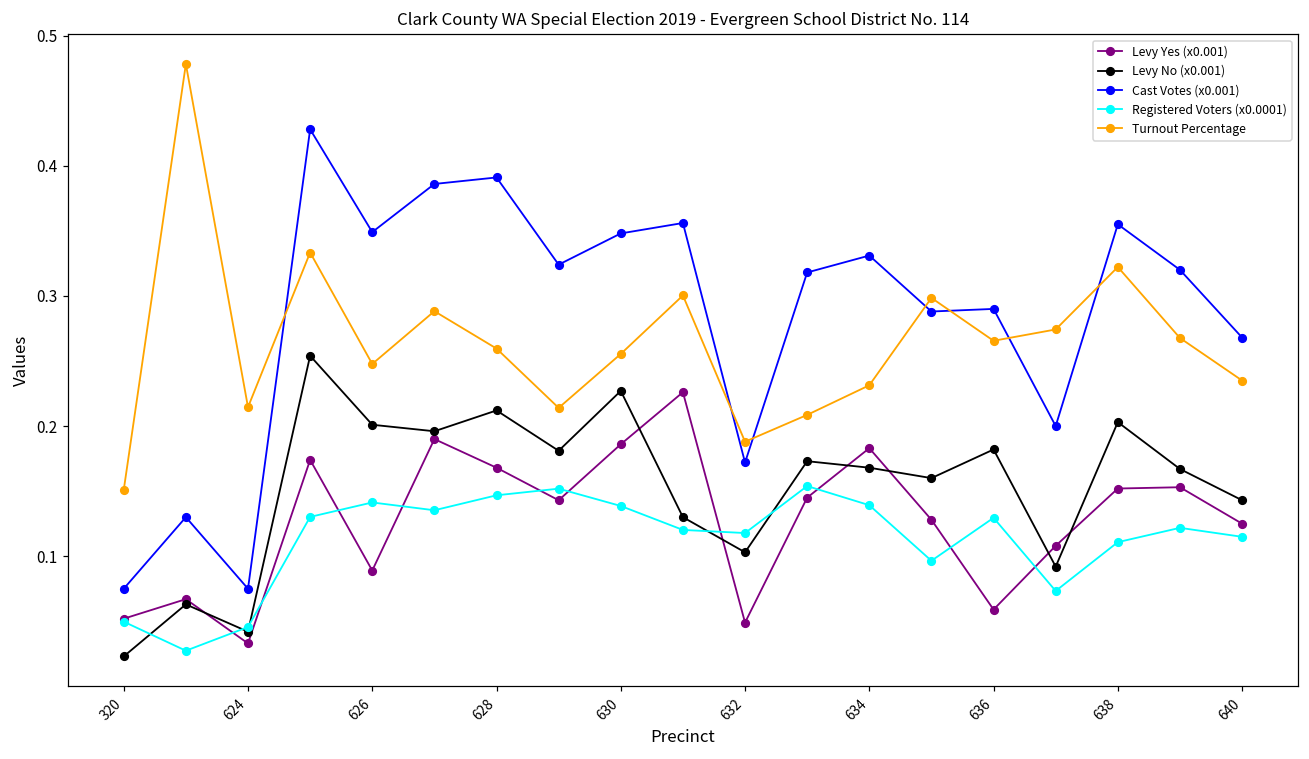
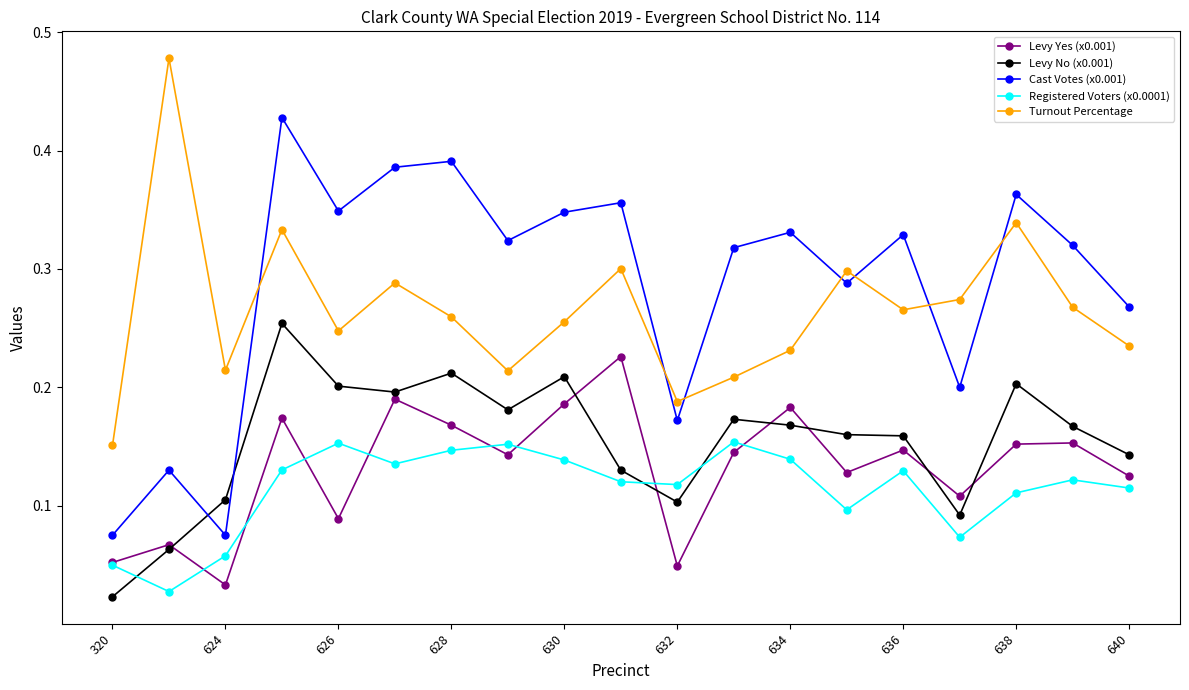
  {
    "Levy Yes (x0.001)": {
      "320": 0.052,
      "624": 0.033,
      "626": 0.089,
      "628": 0.168,
      "630": 0.186,
      "632": 0.049,
      "634": 0.183,
-     "636": 0.059,
+     "636": 0.147,
      "638": 0.152,
      "640": 0.125
    },
    "Levy No (x0.001)": {
      "320": 0.023,
-     "624": 0.042,
+     "624": 0.105,
      "626": 0.201,
      "628": 0.212,
-     "630": 0.227,
+     "630": 0.209,
      "632": 0.103,
      "634": 0.168,
-     "636": 0.182,
+     "636": 0.159,
      "638": 0.203,
      "640": 0.143
    },
    "Cast Votes (x0.001)": {
      "320": 0.075,
      "624": 0.075,
      "626": 0.349,
      "628": 0.391,
      "630": 0.348,
      "632": 0.172,
      "634": 0.331,
-     "636": 0.290,
-     "638": 0.355,
+     "636": 0.329,
+     "638": 0.363,
      "640": 0.268
    },
    "Registered Voters (x0.0001)": {
      "320": 0.050,
-     "624": 0.046,
-     "626": 0.141,
+     "624": 0.058,
+     "626": 0.153,
      "628": 0.147,
      "630": 0.139,
      "632": 0.118,
      "634": 0.139,
      "636": 0.130,
      "638": 0.111,
      "640": 0.115
    },
    "Turnout Percentage": {
      "320": 0.151,
      "624": 0.214,
      "626": 0.248,
      "628": 0.260,
      "630": 0.255,
      "632": 0.188,
      "634": 0.231,
      "636": 0.266,
-     "638": 0.322,
+     "638": 0.339,
      "640": 0.235
    }
  }
